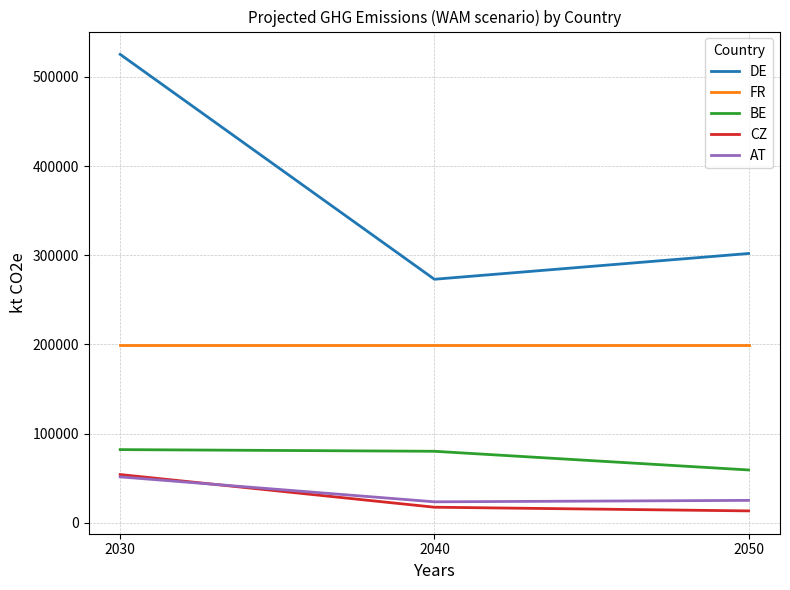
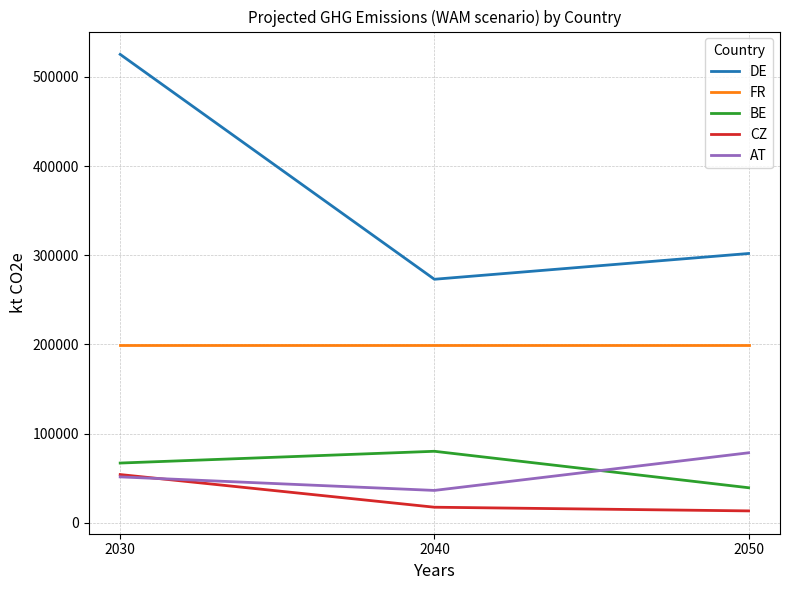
  {
    "DE": {
      "2030": 530000,
      "2040": 270000,
      "2050": 300000
    },
    "FR": {
      "2030": 200000,
      "2040": 200000,
      "2050": 200000
    },
    "BE": {
-     "2030": 80000,
+     "2030": 70000,
      "2040": 80000,
-     "2050": 60000
+     "2050": 40000
    },
    "CZ": {
      "2040": 20000,
      "2050": 10000
    },
    "AT": {
-     "2040": 20000,
-     "2050": 30000
+     "2040": 40000,
+     "2050": 80000
    }
  }
